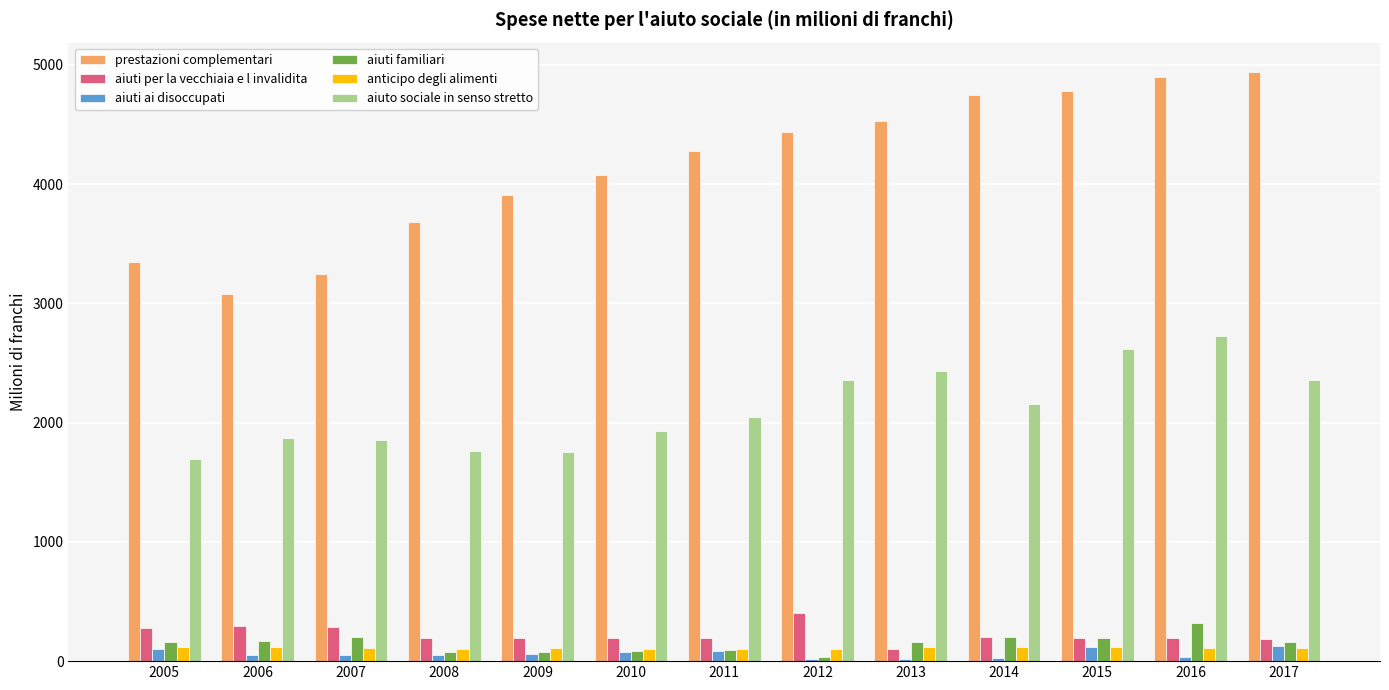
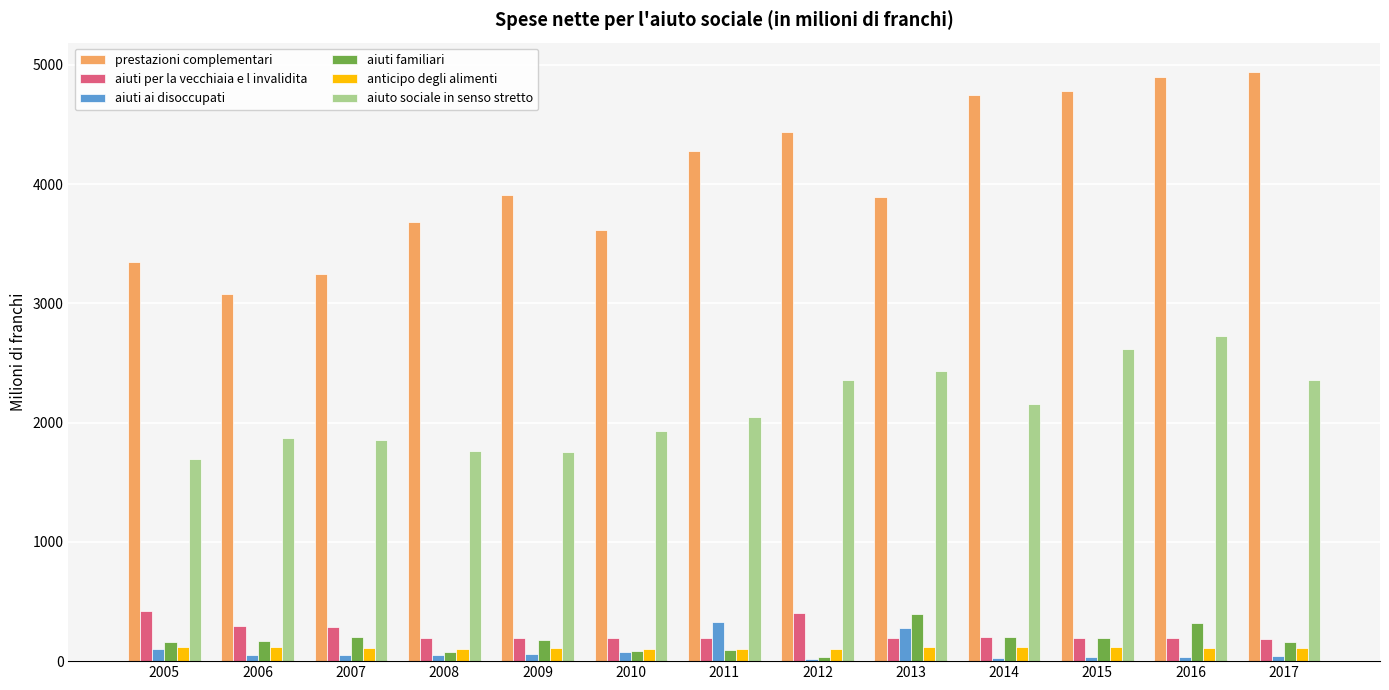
  {
    "prestazioni complementari": {
      "2005": 3350,
      "2006": 3080,
      "2007": 3250,
      "2008": 3680,
      "2009": 3910,
-     "2010": 4070,
+     "2010": 3620,
      "2011": 4280,
      "2012": 4440,
-     "2013": 4530,
+     "2013": 3890,
      "2014": 4750,
      "2015": 4780,
      "2016": 4900,
      "2017": 4940
    },
    "aiuti per la vecchiaia e l invalidita": {
-     "2005": 280,
+     "2005": 420,
      "2006": 290,
      "2007": 290,
      "2008": 190,
      "2009": 200,
      "2010": 190,
      "2011": 190,
      "2012": 400,
-     "2013": 100,
+     "2013": 200,
      "2014": 200,
      "2015": 200,
      "2016": 200,
      "2017": 190
    },
    "aiuti ai disoccupati": {
      "2005": 100,
      "2006": 50,
      "2007": 50,
      "2008": 50,
      "2009": 60,
      "2010": 70,
-     "2011": 90,
-     "2013": 20,
+     "2011": 330,
+     "2013": 280,
      "2014": 30,
-     "2015": 120,
+     "2015": 30,
      "2016": 40,
-     "2017": 130
+     "2017": 40
    },
    "aiuti familiari": {
      "2005": 160,
      "2006": 170,
      "2007": 200,
      "2008": 80,
-     "2009": 80,
+     "2009": 180,
      "2010": 80,
      "2011": 90,
      "2012": 30,
-     "2013": 160,
+     "2013": 390,
      "2014": 210,
      "2015": 200,
      "2016": 320,
      "2017": 160
    },
    "anticipo degli alimenti": {
      "2005": 120,
      "2006": 120,
      "2007": 110,
      "2008": 100,
      "2009": 110,
      "2010": 100,
      "2011": 100,
      "2012": 100,
      "2013": 120,
      "2014": 110,
      "2015": 110,
      "2016": 110,
      "2017": 110
    },
    "aiuto sociale in senso stretto": {
      "2005": 1700,
      "2006": 1870,
      "2007": 1850,
      "2008": 1760,
      "2009": 1760,
      "2010": 1930,
      "2011": 2050,
      "2012": 2360,
      "2013": 2430,
      "2014": 2160,
      "2015": 2620,
      "2016": 2720,
      "2017": 2360
    }
  }
